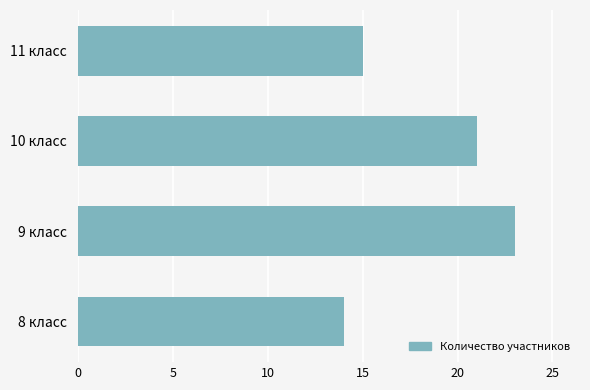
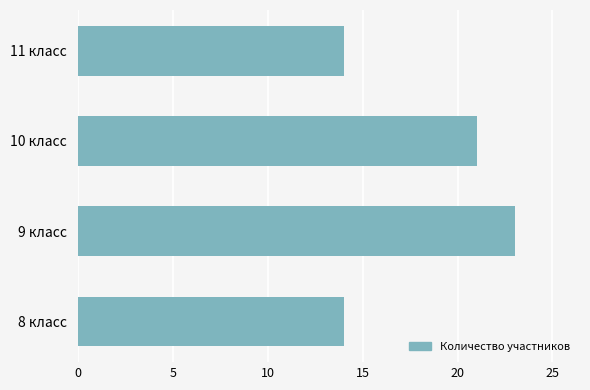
  {
-   "11 класс": 15,
+   "11 класс": 14,
    "10 класс": 21,
    "9 класс": 23,
    "8 класс": 14
  }
